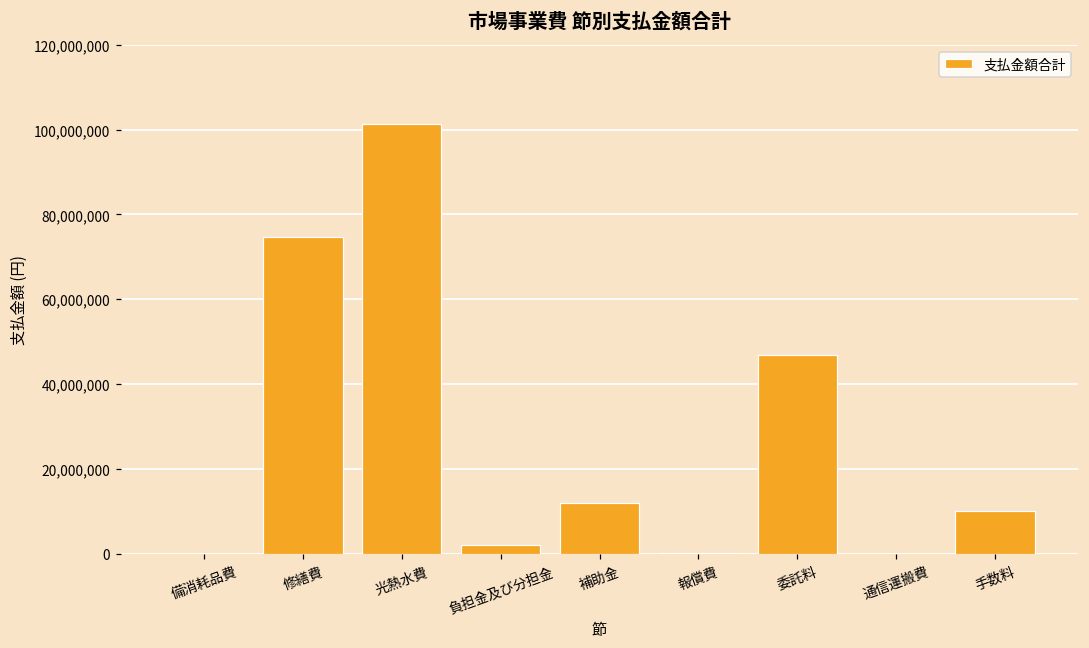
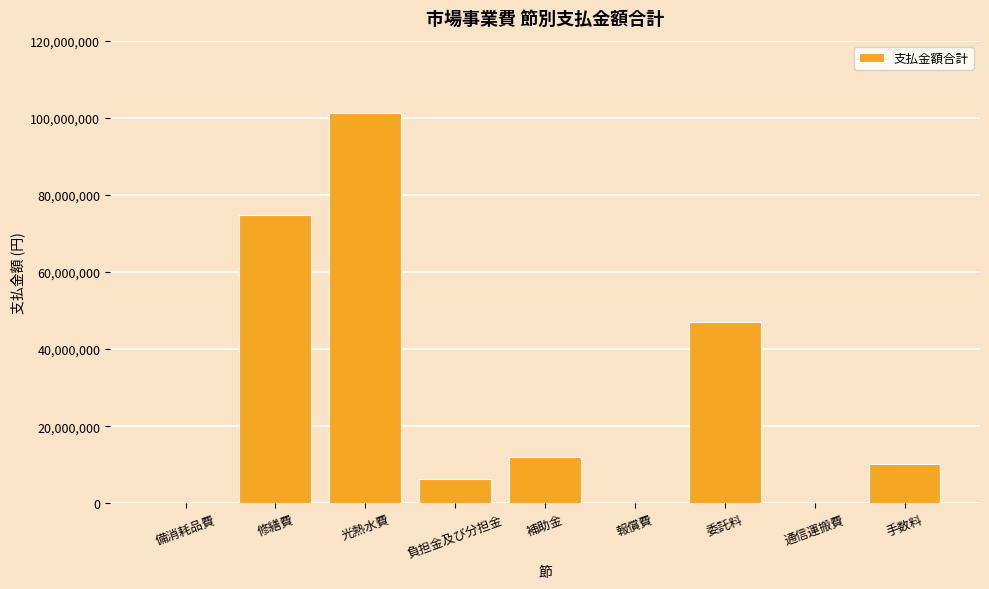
  {
    "修繕費": "75,000,000",
    "光熱水費": "101,000,000",
-   "負担金及び分担金": "2,000,000",
+   "負担金及び分担金": "6,000,000",
    "補助金": "12,000,000",
    "委託料": "47,000,000",
    "手数料": "10,000,000"
  }
